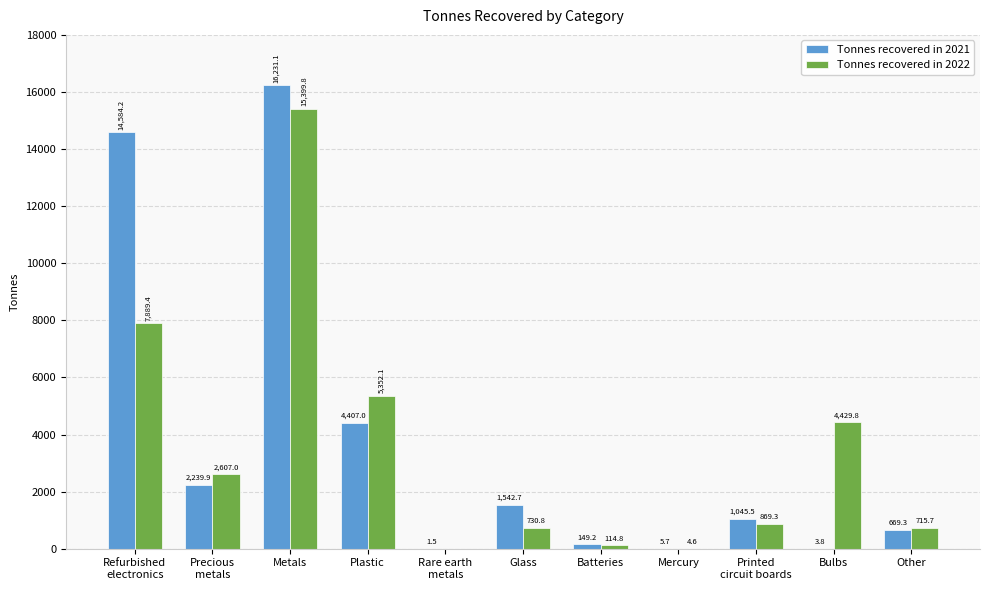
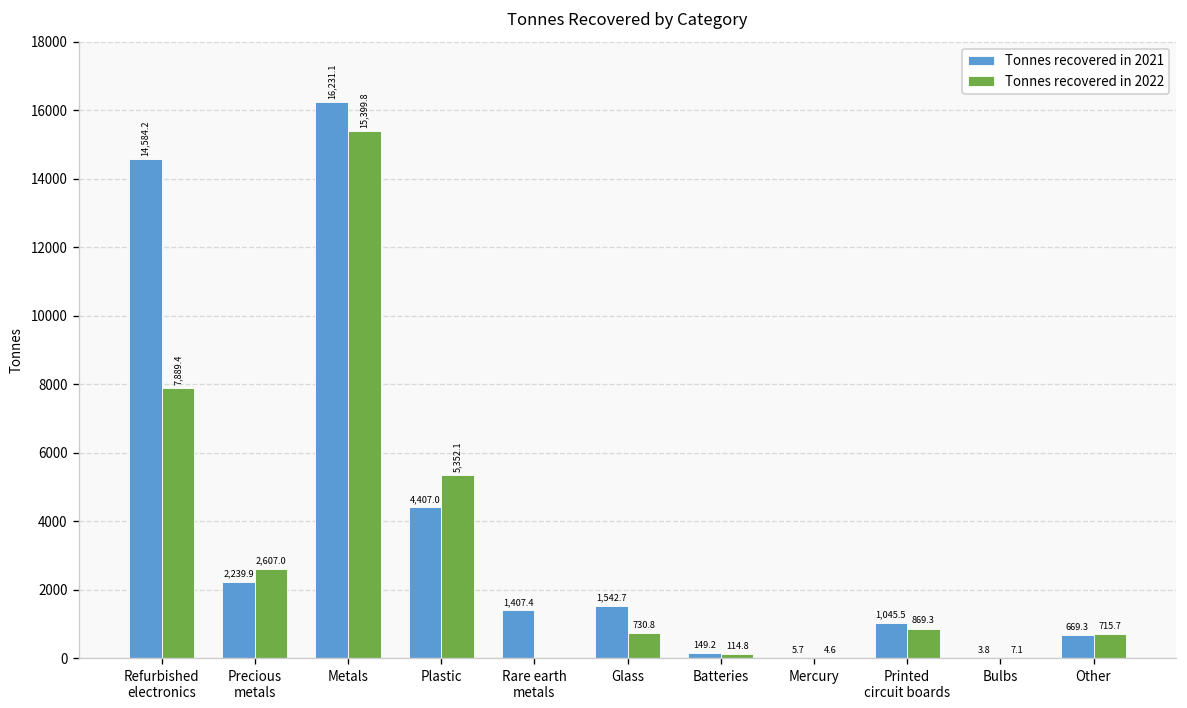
  {
    "Tonnes recovered in 2021": {
      "Refurbished electronics": "14,584.2",
      "Precious metals": "2,239.9",
      "Metals": "16,231.1",
      "Plastic": "4,407.0",
-     "Rare earth metals": "1.5",
+     "Rare earth metals": "1,407.4",
      "Glass": "1,542.7",
      "Batteries": "149.2",
      "Mercury": "5.7",
      "Printed circuit boards": "1,045.5",
      "Bulbs": "3.8",
      "Other": "669.3"
    },
    "Tonnes recovered in 2022": {
      "Refurbished electronics": "7,889.4",
      "Precious metals": "2,607.0",
      "Metals": "15,399.8",
      "Plastic": "5,352.1",
      "Glass": "730.8",
      "Batteries": "114.8",
      "Mercury": "4.6",
      "Printed circuit boards": "869.3",
-     "Bulbs": "4,429.8",
+     "Bulbs": "7.1",
      "Other": "715.7"
    }
  }
